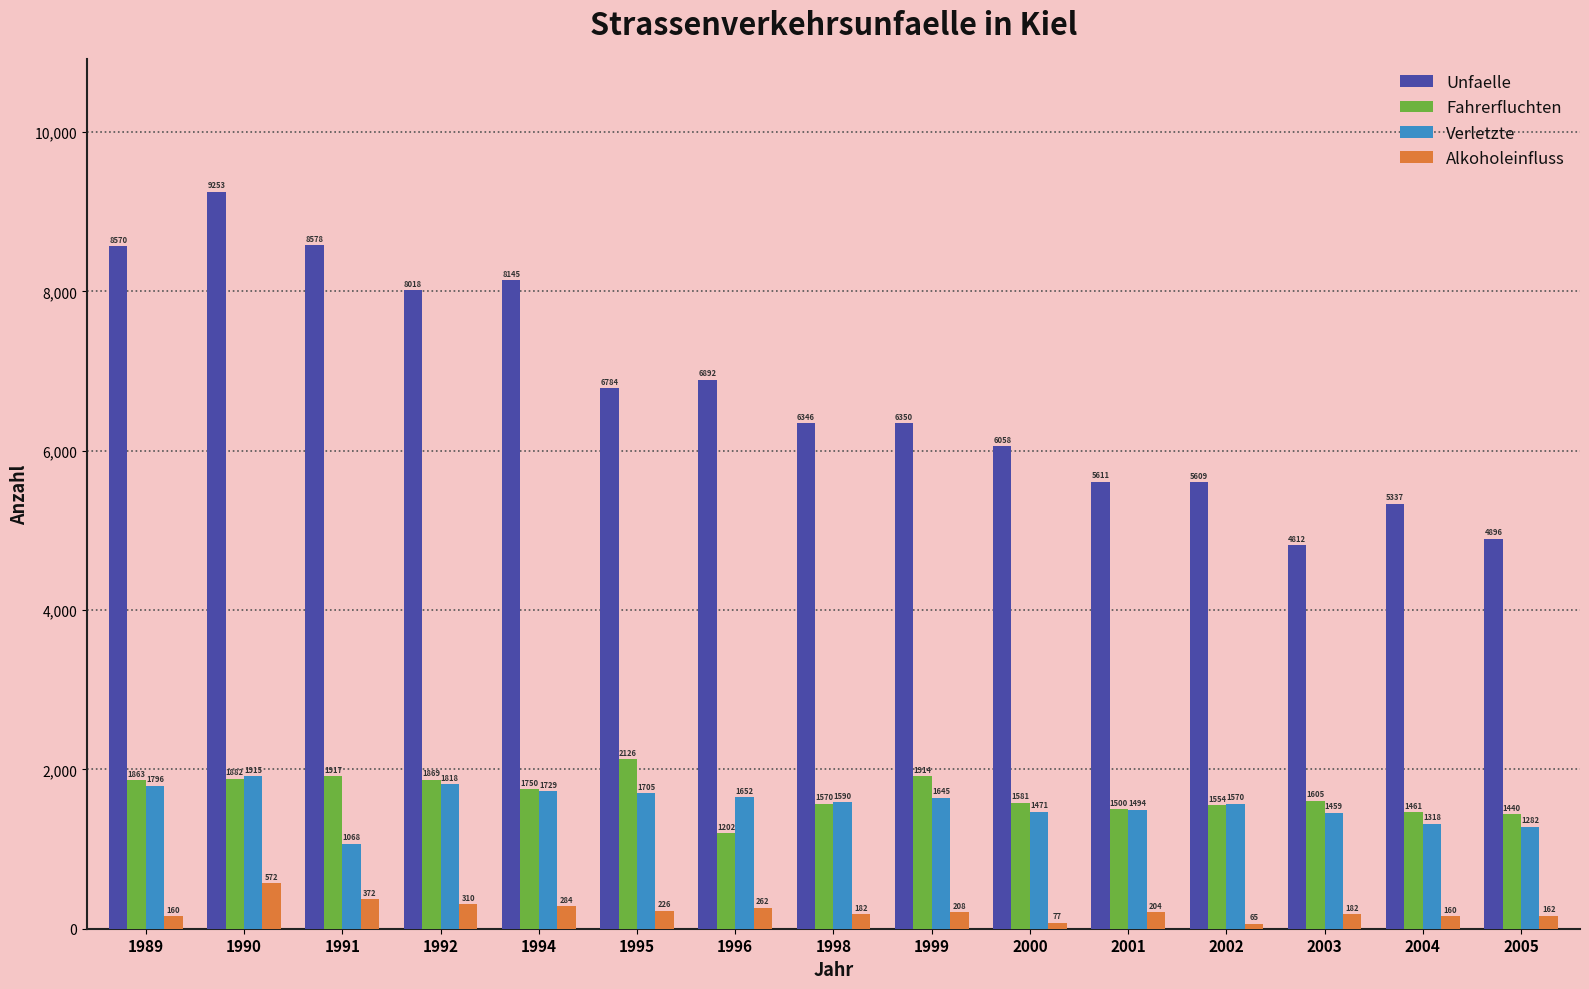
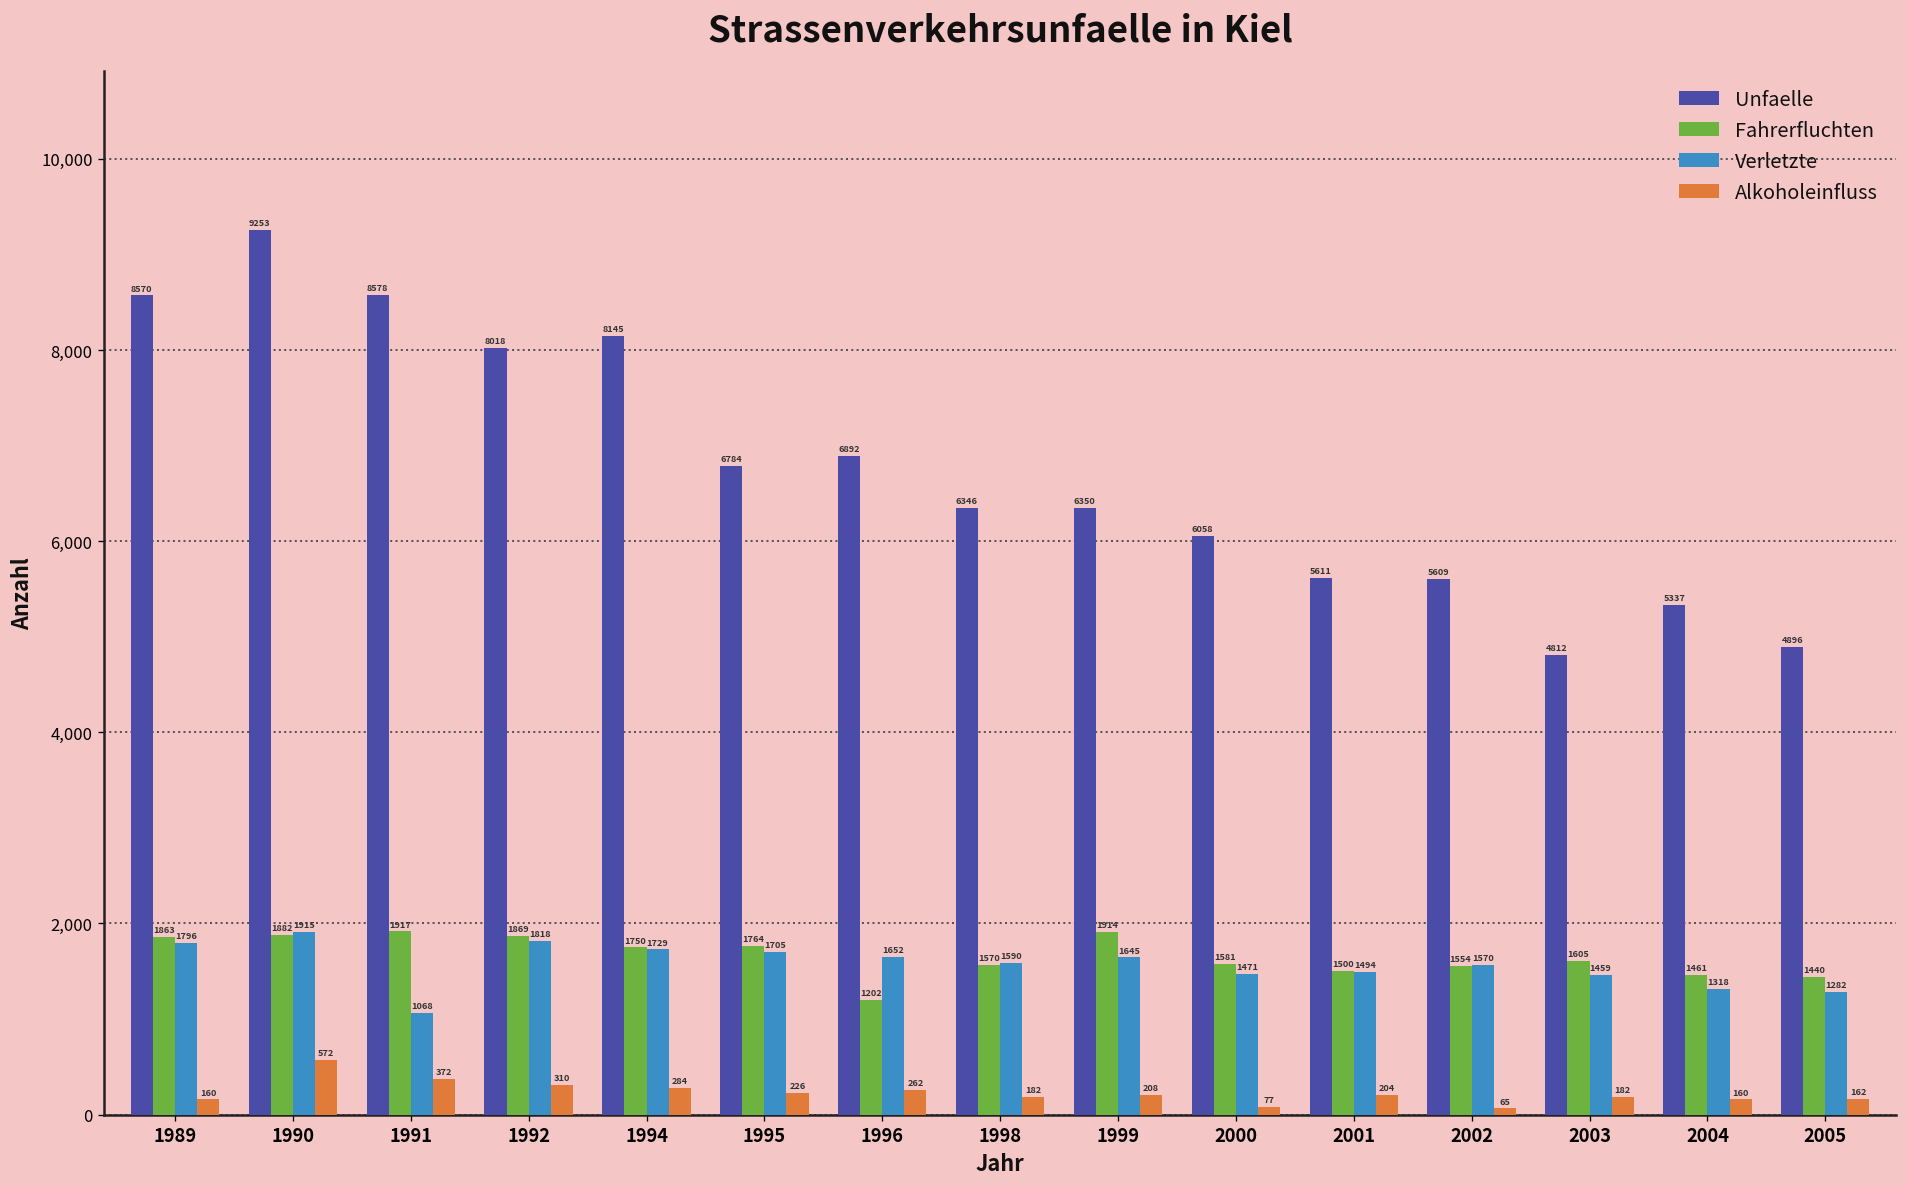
  {
    "Unfaelle": {
      "1989": 8570,
      "1990": 9253,
      "1991": 8578,
      "1992": 8018,
      "1994": 8145,
      "1995": 6784,
      "1996": 6892,
      "1998": 6346,
      "1999": 6350,
      "2000": 6058,
      "2001": 5611,
      "2002": 5609,
      "2003": 4812,
      "2004": 5337,
      "2005": 4896
    },
    "Fahrerfluchten": {
      "1989": 1863,
      "1990": 1882,
      "1991": 1917,
      "1992": 1869,
      "1994": 1750,
-     "1995": 2126,
+     "1995": 1764,
      "1996": 1202,
      "1998": 1570,
      "1999": 1914,
      "2000": 1581,
      "2001": 1500,
      "2002": 1554,
      "2003": 1605,
      "2004": 1461,
      "2005": 1440
    },
    "Verletzte": {
      "1989": 1796,
      "1990": 1915,
      "1991": 1068,
      "1992": 1818,
      "1994": 1729,
      "1995": 1705,
      "1996": 1652,
      "1998": 1590,
      "1999": 1645,
      "2000": 1471,
      "2001": 1494,
      "2002": 1570,
      "2003": 1459,
      "2004": 1318,
      "2005": 1282
    },
    "Alkoholeinfluss": {
      "1989": 160,
      "1990": 572,
      "1991": 372,
      "1992": 310,
      "1994": 284,
      "1995": 226,
      "1996": 262,
      "1998": 182,
      "1999": 208,
      "2000": 77,
      "2001": 204,
      "2002": 65,
      "2003": 182,
      "2004": 160,
      "2005": 162
    }
  }
